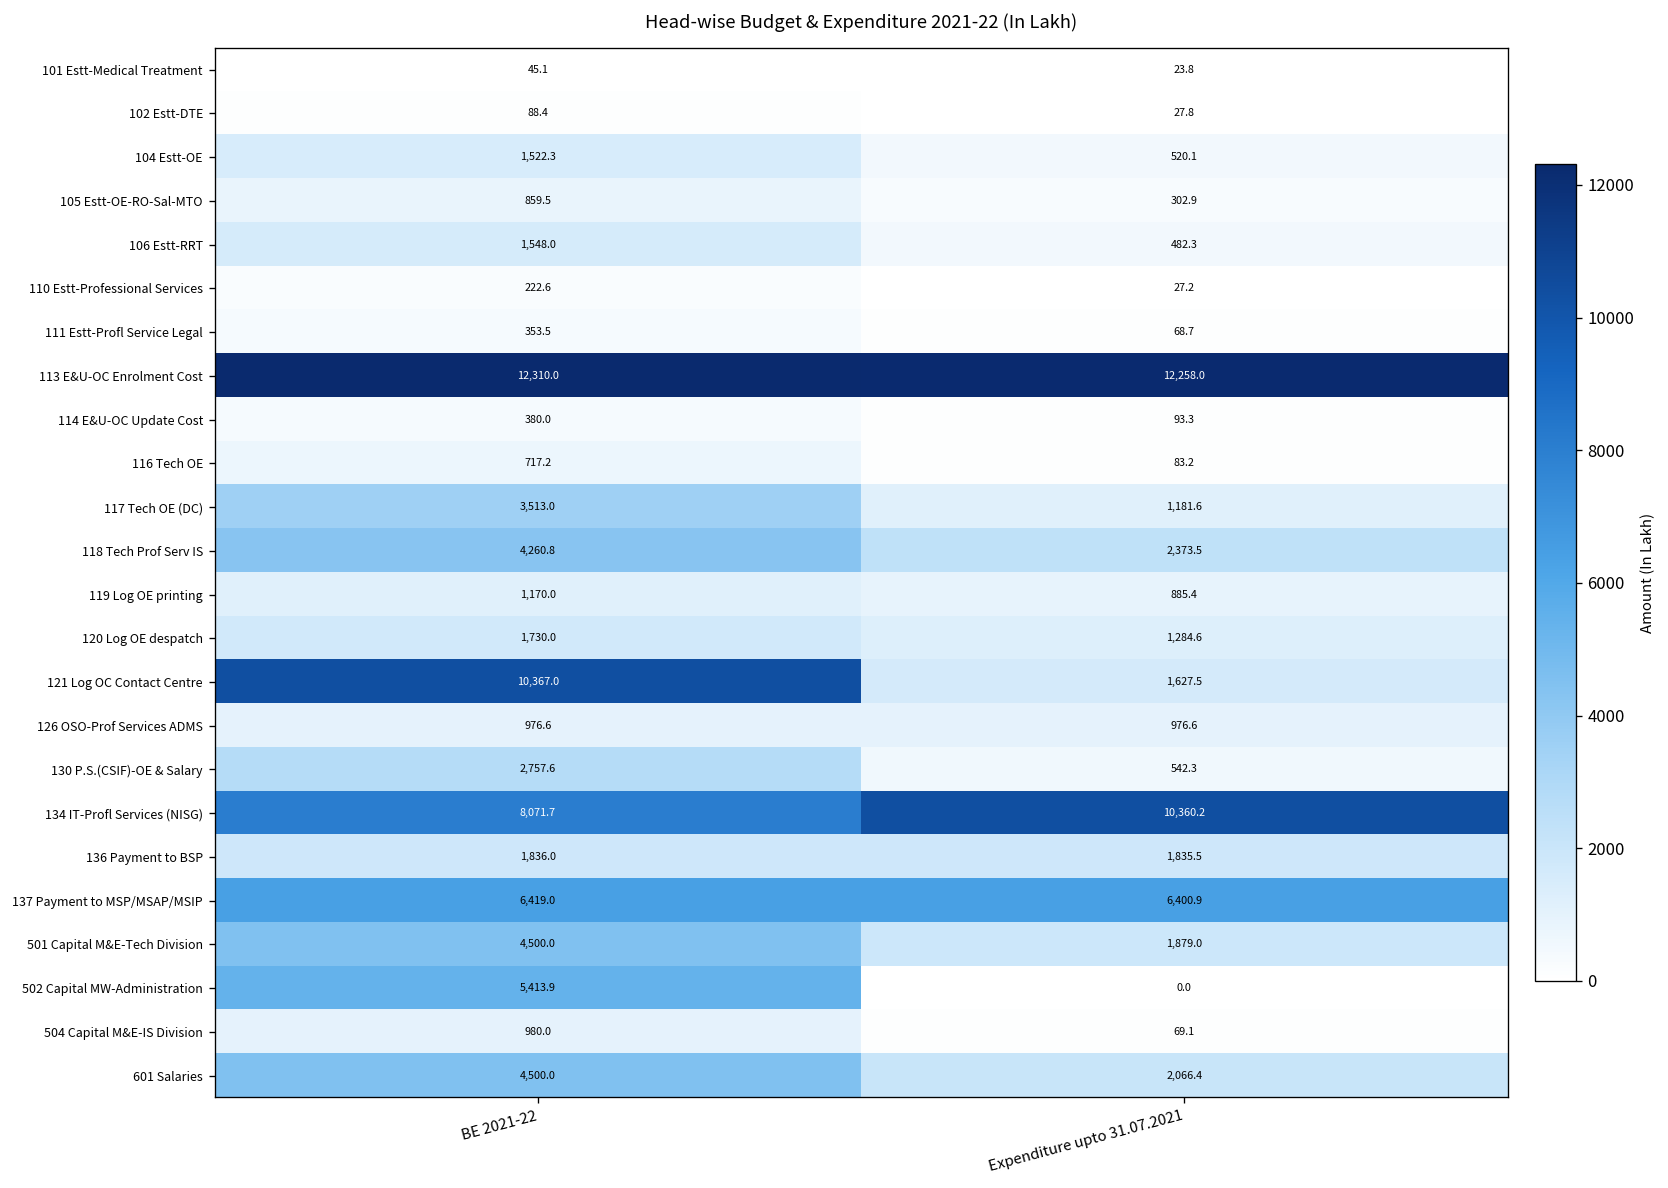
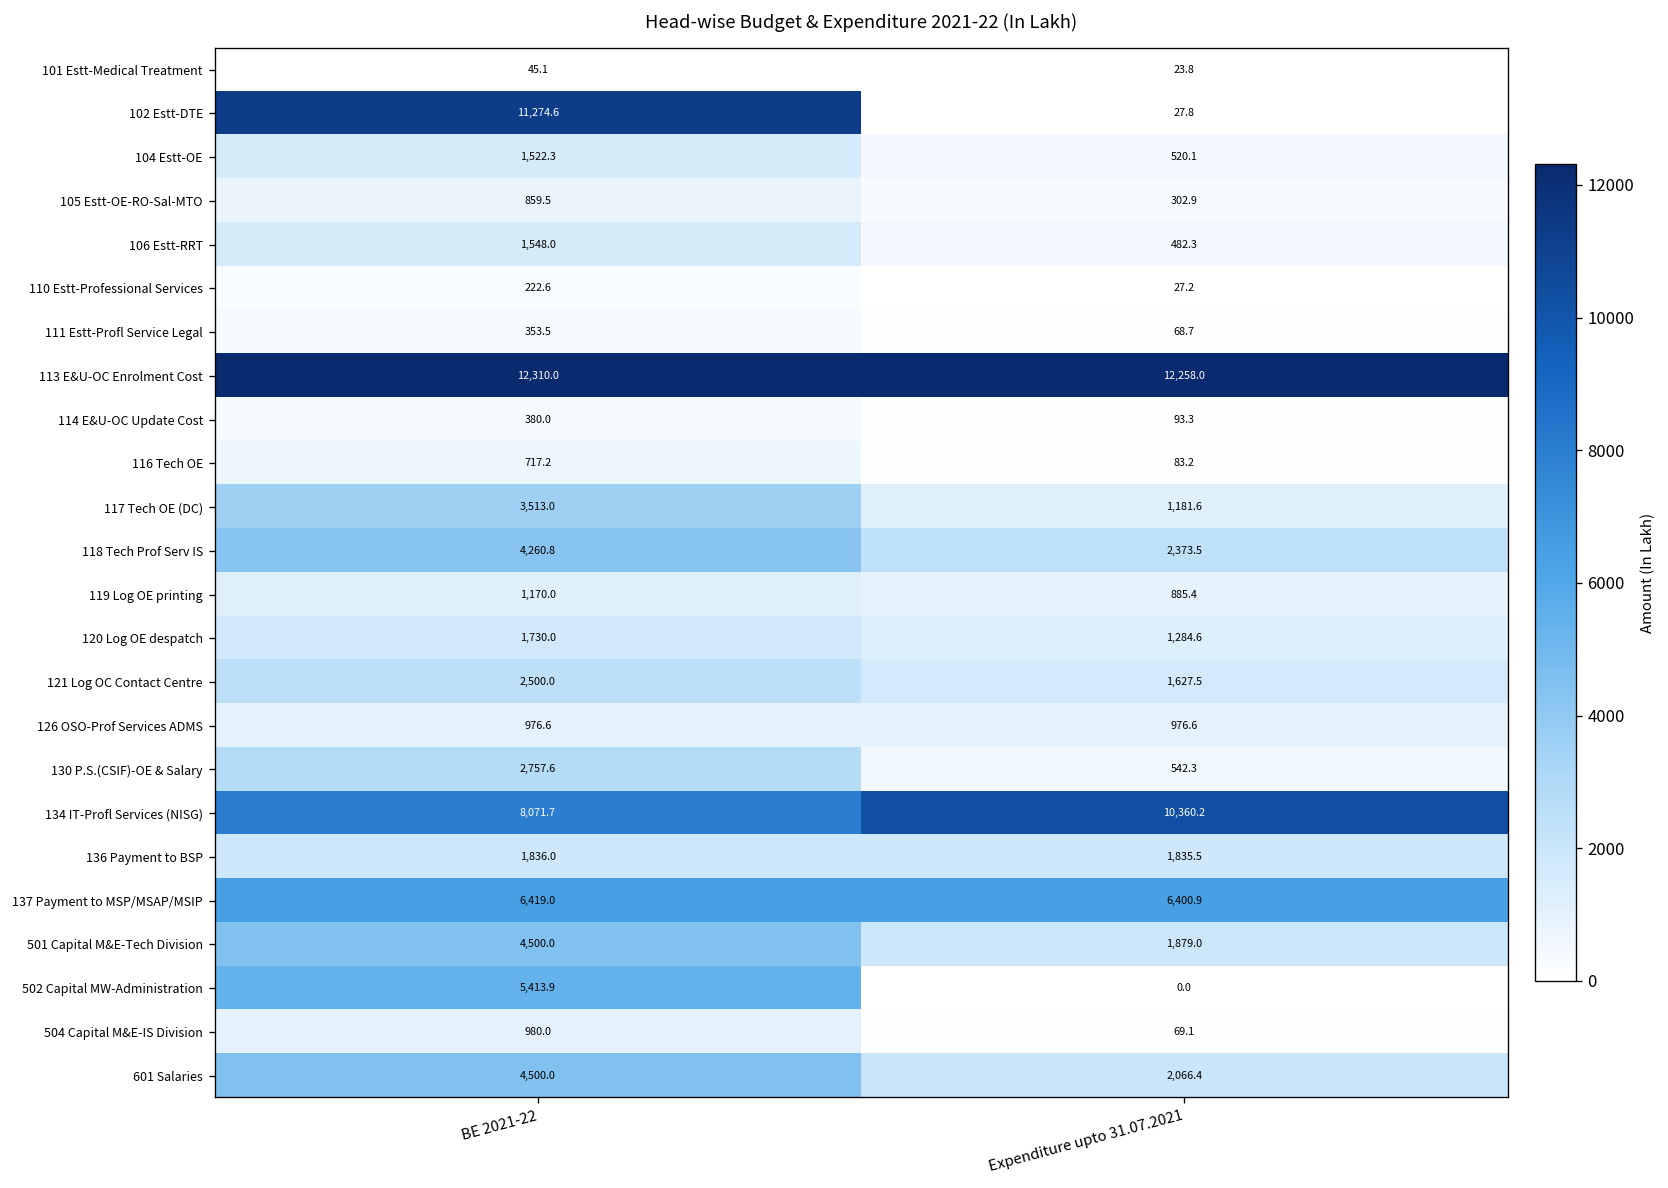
  {
    "101 Estt-Medical Treatment": {
      "BE 2021-22": "45.1",
      "Expenditure upto 31.07.2021": "23.8"
    },
    "102 Estt-DTE": {
-     "BE 2021-22": "88.4",
+     "BE 2021-22": "11,274.6",
      "Expenditure upto 31.07.2021": "27.8"
    },
    "104 Estt-OE": {
      "BE 2021-22": "1,522.3",
      "Expenditure upto 31.07.2021": "520.1"
    },
    "105 Estt-OE-RO-Sal-MTO": {
      "BE 2021-22": "859.5",
      "Expenditure upto 31.07.2021": "302.9"
    },
    "106 Estt-RRT": {
      "BE 2021-22": "1,548.0",
      "Expenditure upto 31.07.2021": "482.3"
    },
    "110 Estt-Professional Services": {
      "BE 2021-22": "222.6",
      "Expenditure upto 31.07.2021": "27.2"
    },
    "111 Estt-Profl Service Legal": {
      "BE 2021-22": "353.5",
      "Expenditure upto 31.07.2021": "68.7"
    },
    "113 E&U-OC Enrolment Cost": {
      "BE 2021-22": "12,310.0",
      "Expenditure upto 31.07.2021": "12,258.0"
    },
    "114 E&U-OC Update Cost": {
      "BE 2021-22": "380.0",
      "Expenditure upto 31.07.2021": "93.3"
    },
    "116 Tech OE": {
      "BE 2021-22": "717.2",
      "Expenditure upto 31.07.2021": "83.2"
    },
    "117 Tech OE (DC)": {
      "BE 2021-22": "3,513.0",
      "Expenditure upto 31.07.2021": "1,181.6"
    },
    "118 Tech Prof Serv IS": {
      "BE 2021-22": "4,260.8",
      "Expenditure upto 31.07.2021": "2,373.5"
    },
    "119 Log OE printing": {
      "BE 2021-22": "1,170.0",
      "Expenditure upto 31.07.2021": "885.4"
    },
    "120 Log OE despatch": {
      "BE 2021-22": "1,730.0",
      "Expenditure upto 31.07.2021": "1,284.6"
    },
    "121 Log OC Contact Centre": {
-     "BE 2021-22": "10,367.0",
+     "BE 2021-22": "2,500.0",
      "Expenditure upto 31.07.2021": "1,627.5"
    },
    "126 OSO-Prof Services ADMS": {
      "BE 2021-22": "976.6",
      "Expenditure upto 31.07.2021": "976.6"
    },
    "130 P.S.(CSIF)-OE & Salary": {
      "BE 2021-22": "2,757.6",
      "Expenditure upto 31.07.2021": "542.3"
    },
    "134 IT-Profl Services (NISG)": {
      "BE 2021-22": "8,071.7",
      "Expenditure upto 31.07.2021": "10,360.2"
    },
    "136 Payment to BSP": {
      "BE 2021-22": "1,836.0",
      "Expenditure upto 31.07.2021": "1,835.5"
    },
    "137 Payment to MSP/MSAP/MSIP": {
      "BE 2021-22": "6,419.0",
      "Expenditure upto 31.07.2021": "6,400.9"
    },
    "501 Capital M&E-Tech Division": {
      "BE 2021-22": "4,500.0",
      "Expenditure upto 31.07.2021": "1,879.0"
    },
    "502 Capital MW-Administration": {
      "BE 2021-22": "5,413.9",
      "Expenditure upto 31.07.2021": "0.0"
    },
    "504 Capital M&E-IS Division": {
      "BE 2021-22": "980.0",
      "Expenditure upto 31.07.2021": "69.1"
    },
    "601 Salaries": {
      "BE 2021-22": "4,500.0",
      "Expenditure upto 31.07.2021": "2,066.4"
    }
  }
